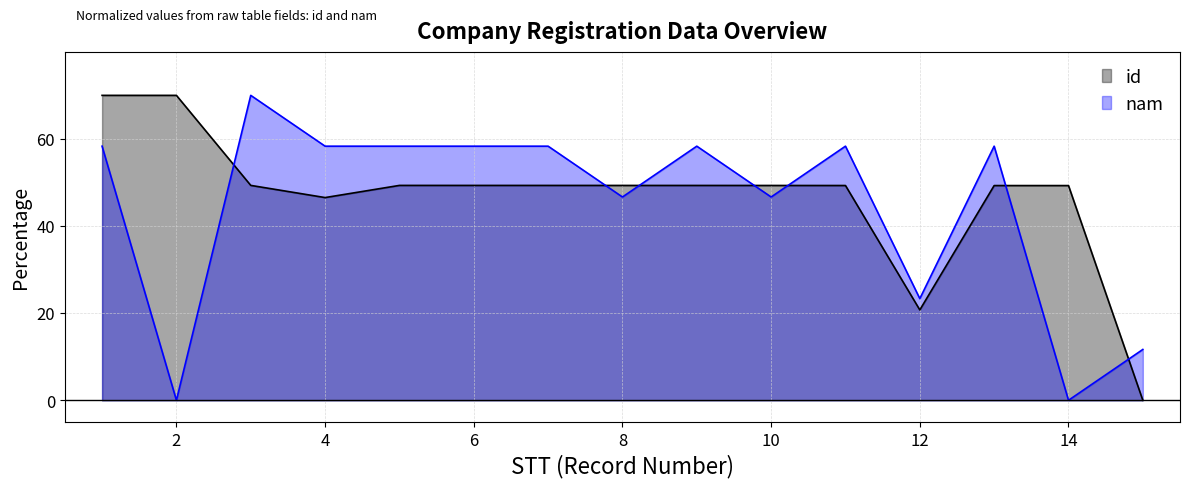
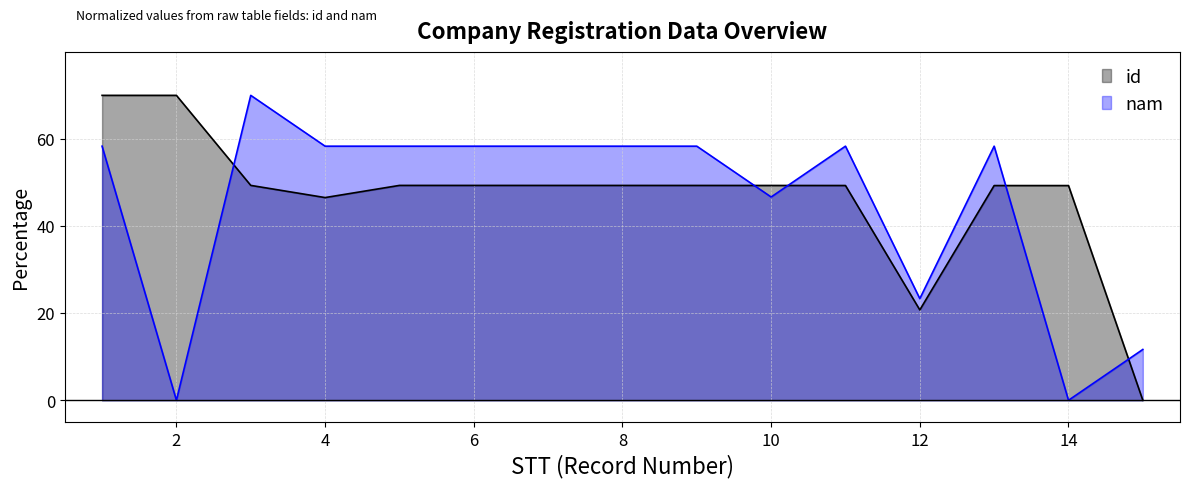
  {
    "id": {
      "2": 70,
      "4": 47,
      "6": 49,
      "8": 49,
      "10": 49,
      "12": 21,
      "14": 49
    },
    "nam": {
      "2": 0,
      "4": 58,
      "6": 58,
-     "8": 47,
+     "8": 58,
      "10": 47,
      "12": 23,
      "14": 0
    }
  }
